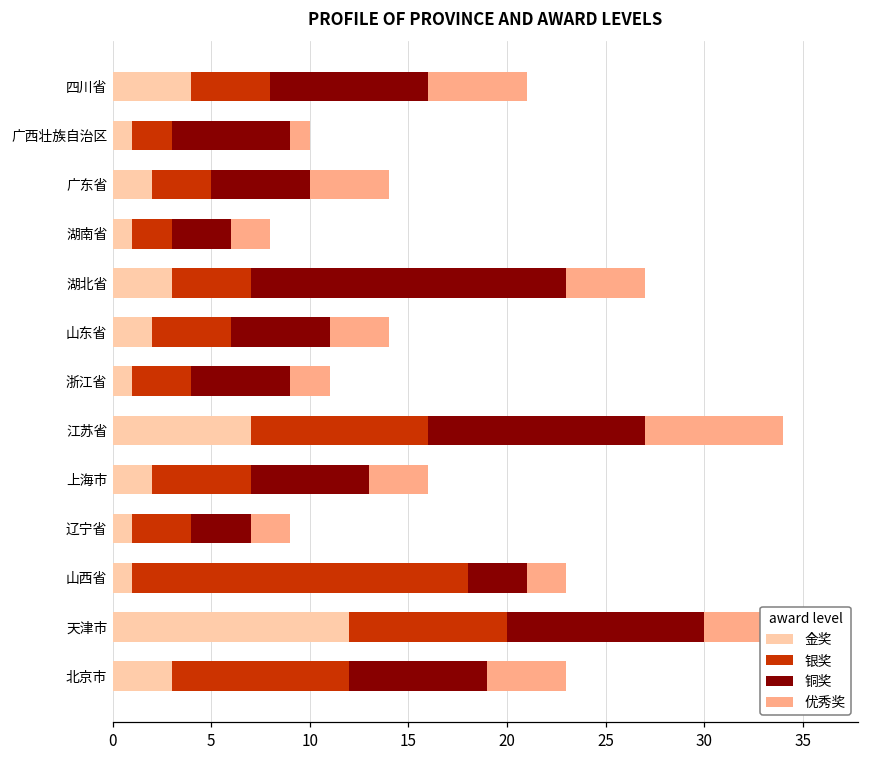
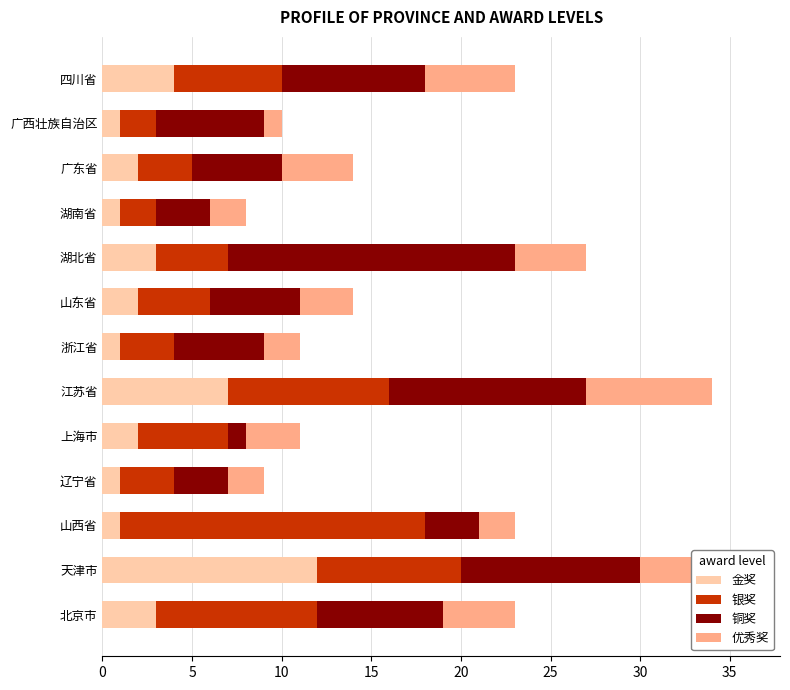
  {
    "银奖": {
-     "四川省": 4,
+     "四川省": 6,
      "广西壮族自治区": 2,
      "广东省": 3,
      "湖南省": 2,
      "湖北省": 4,
      "山东省": 4,
      "浙江省": 3,
      "江苏省": 9,
      "上海市": 5,
      "辽宁省": 3,
      "山西省": 17,
      "天津市": 8,
      "北京市": 9
    },
    "铜奖": {
      "四川省": 8,
      "广西壮族自治区": 6,
      "广东省": 5,
      "湖南省": 3,
      "湖北省": 16,
      "山东省": 5,
      "浙江省": 5,
      "江苏省": 11,
-     "上海市": 6,
+     "上海市": 1,
      "辽宁省": 3,
      "山西省": 3,
      "天津市": 10,
      "北京市": 7
    }
  }
